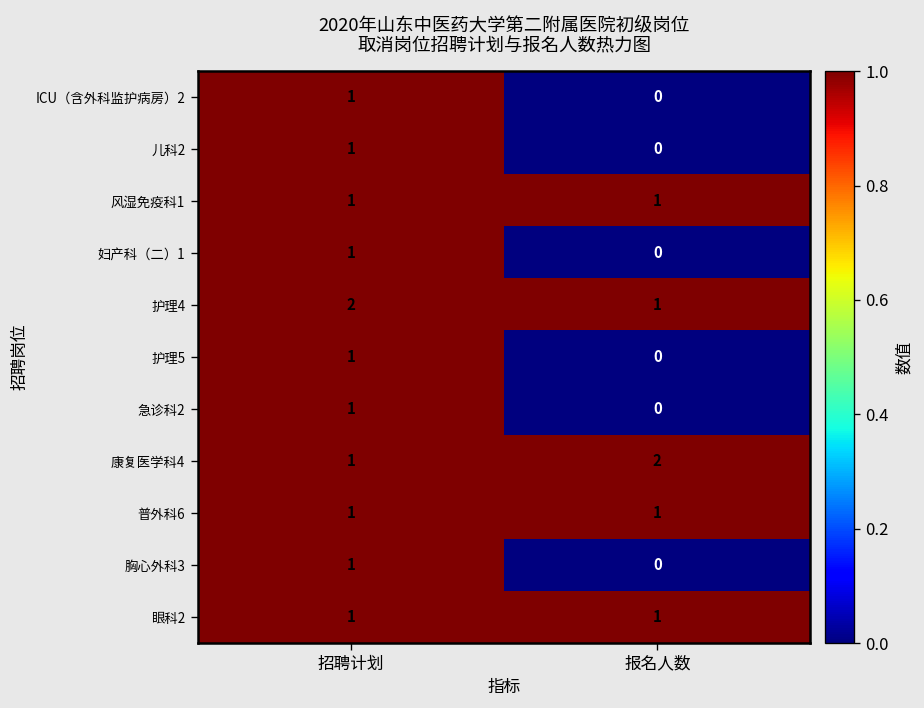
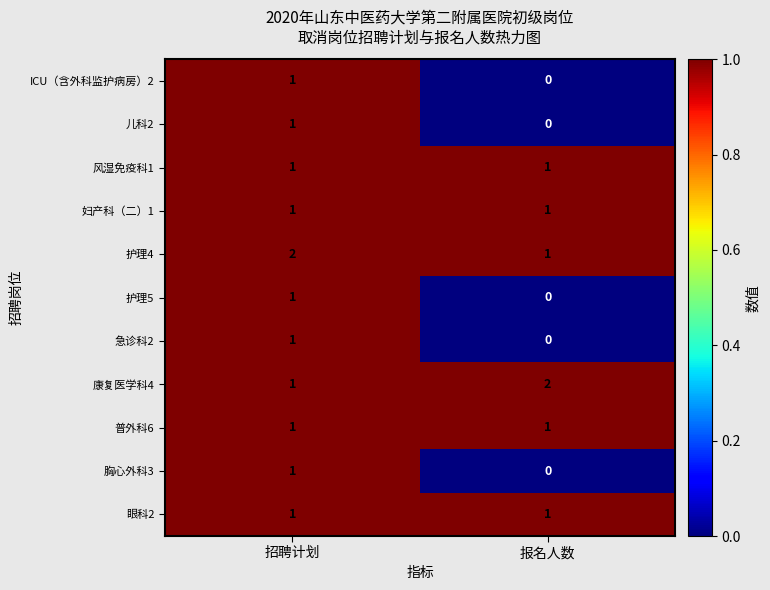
  {
    "ICU（含外科监护病房）2": {
      "招聘计划": 1,
      "报名人数": 0
    },
    "儿科2": {
      "招聘计划": 1,
      "报名人数": 0
    },
    "风湿免疫科1": {
      "招聘计划": 1,
      "报名人数": 1
    },
    "妇产科（二）1": {
      "招聘计划": 1,
-     "报名人数": 0
+     "报名人数": 1
    },
    "护理4": {
      "招聘计划": 2,
      "报名人数": 1
    },
    "护理5": {
      "招聘计划": 1,
      "报名人数": 0
    },
    "急诊科2": {
      "招聘计划": 1,
      "报名人数": 0
    },
    "康复医学科4": {
      "招聘计划": 1,
      "报名人数": 2
    },
    "普外科6": {
      "招聘计划": 1,
      "报名人数": 1
    },
    "胸心外科3": {
      "招聘计划": 1,
      "报名人数": 0
    },
    "眼科2": {
      "招聘计划": 1,
      "报名人数": 1
    }
  }
